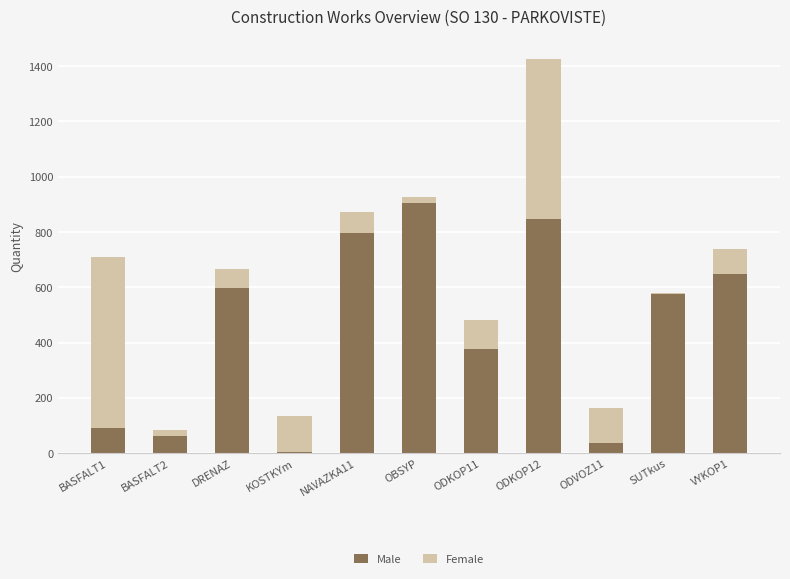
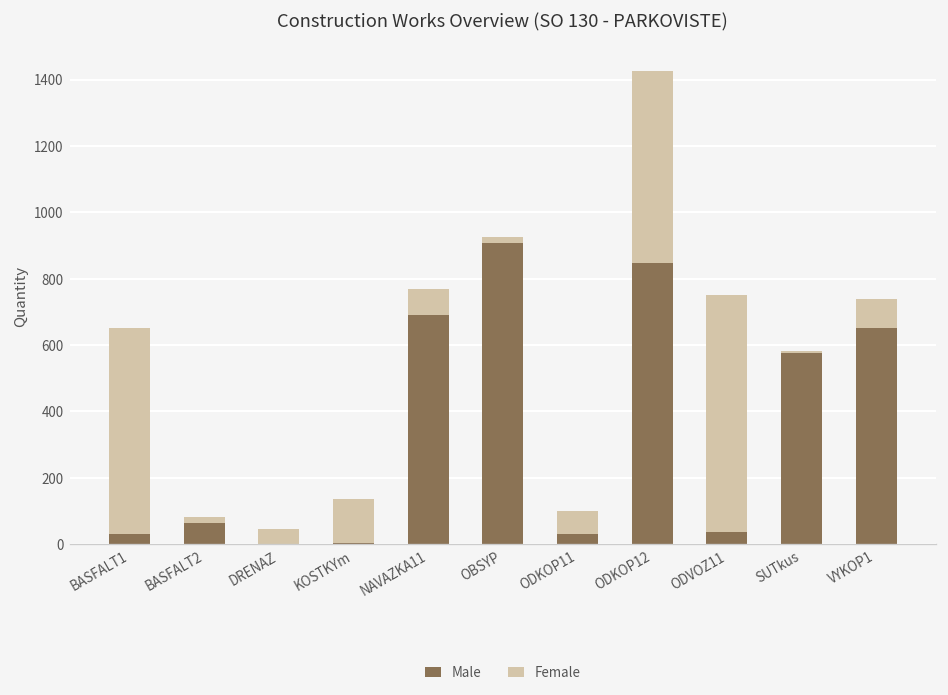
  {
    "Male": {
-     "BASFALT1": 90,
+     "BASFALT1": 30,
      "BASFALT2": 60,
-     "DRENAZ": 600,
-     "NAVAZKA11": 800,
+     "DRENAZ": 0,
+     "NAVAZKA11": 690,
      "OBSYP": 910,
-     "ODKOP11": 380,
+     "ODKOP11": 30,
      "ODKOP12": 850,
      "ODVOZ11": 40,
      "SUTkus": 580,
      "VYKOP1": 650
    },
    "Female": {
      "BASFALT1": 620,
      "BASFALT2": 20,
-     "DRENAZ": 70,
+     "DRENAZ": 50,
      "KOSTKYm": 130,
      "NAVAZKA11": 80,
      "OBSYP": 20,
-     "ODKOP11": 100,
+     "ODKOP11": 70,
      "ODKOP12": 580,
-     "ODVOZ11": 130,
+     "ODVOZ11": 710,
      "VYKOP1": 90
    }
  }
